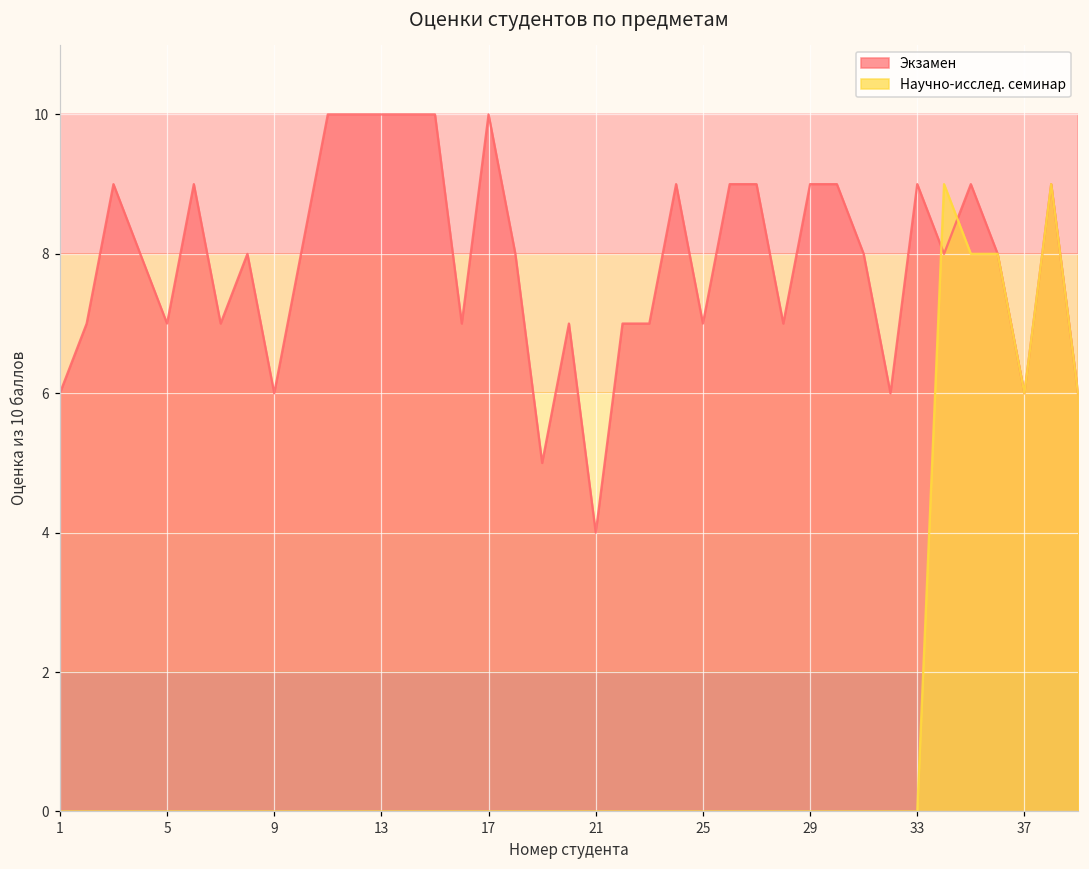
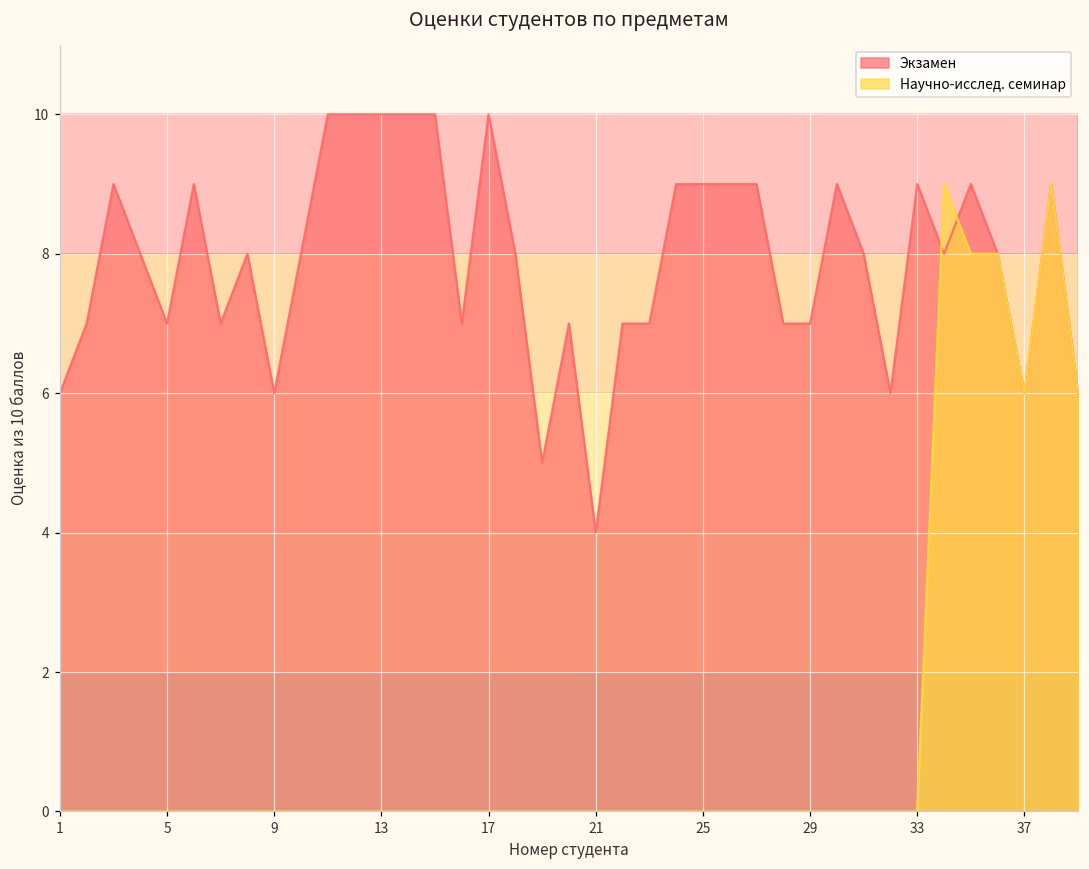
  {
    "Экзамен": {
      "1": 6,
      "5": 7,
      "9": 6,
      "13": 10,
      "17": 10,
      "21": 4,
-     "25": 7,
-     "29": 9,
+     "25": 9,
+     "29": 7,
      "33": 9
    },
    "Научно-исслед. семинар": {
      "1": 0,
      "5": 0,
      "9": 0,
      "13": 0,
      "17": 0,
      "21": 0,
      "25": 0,
      "29": 0,
      "33": 0
    }
  }
